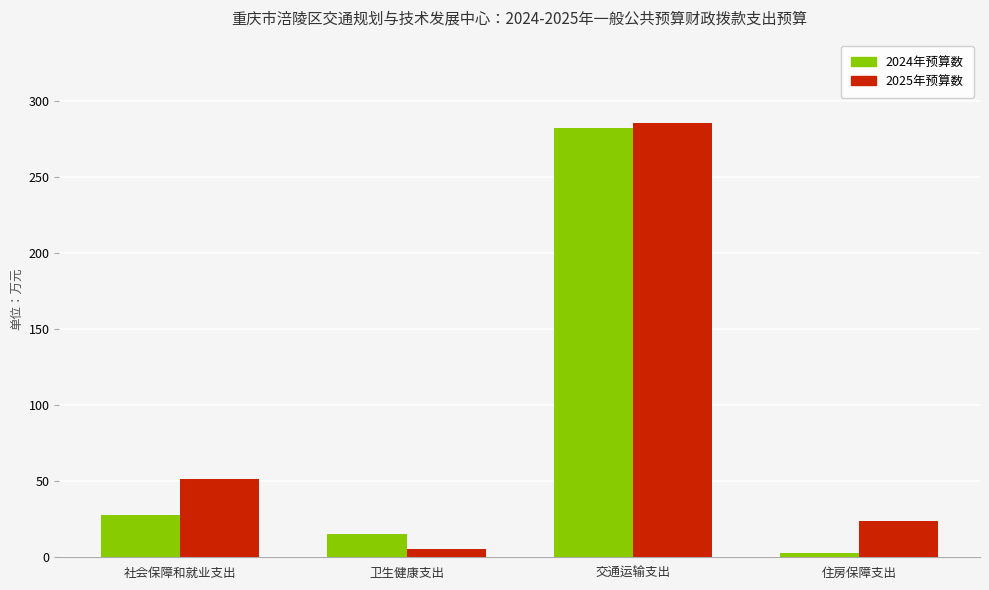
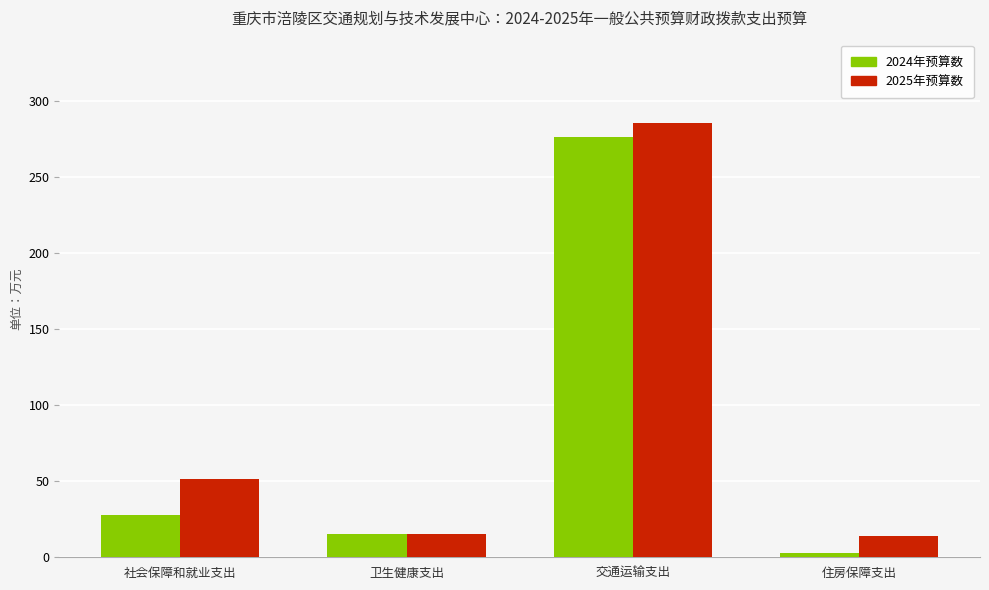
  {
    "2024年预算数": {
      "社会保障和就业支出": 28,
      "卫生健康支出": 15,
-     "交通运输支出": 282,
+     "交通运输支出": 276,
      "住房保障支出": 3
    },
    "2025年预算数": {
      "社会保障和就业支出": 51,
-     "卫生健康支出": 5,
+     "卫生健康支出": 15,
      "交通运输支出": 285,
-     "住房保障支出": 24
+     "住房保障支出": 14
    }
  }
